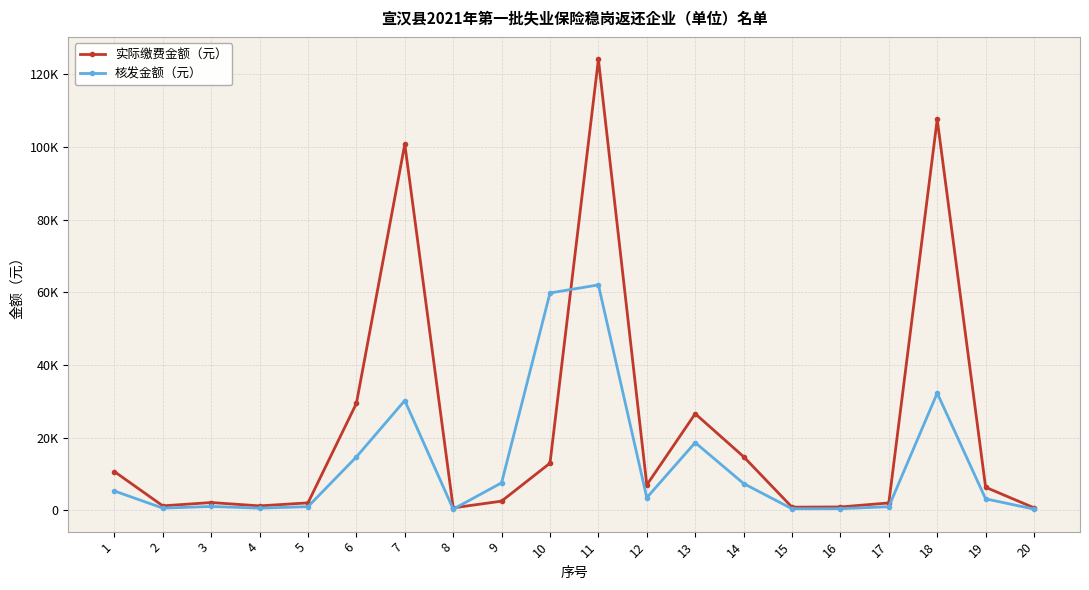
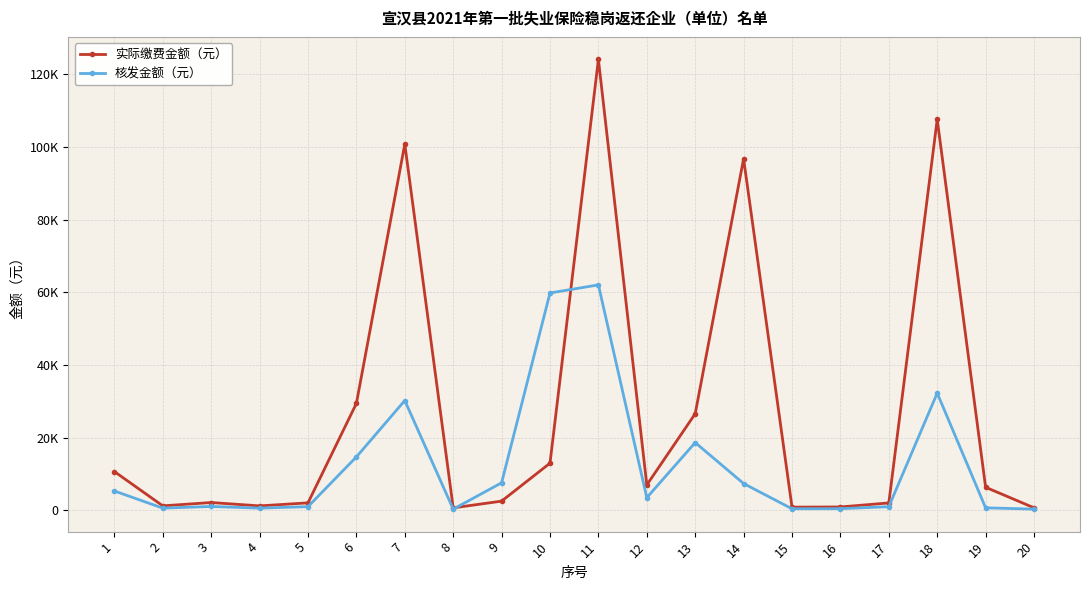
  {
    "实际缴费金额（元）": {
      "1": 11000,
      "3": 2000,
      "5": 2000,
      "6": 29000,
      "7": 101000,
      "9": 3000,
      "10": 13000,
      "11": 124000,
      "12": 7000,
      "13": 27000,
-     "14": 15000,
+     "14": 97000,
      "17": 2000,
      "18": 108000,
      "19": 6000
    },
    "核发金额（元）": {
      "1": 5000,
      "3": 1000,
      "5": 1000,
      "6": 15000,
      "7": 30000,
      "9": 8000,
      "10": 60000,
      "11": 62000,
      "12": 4000,
      "13": 19000,
      "14": 7000,
      "17": 1000,
      "18": 32000,
-     "19": 3000
+     "19": 1000
    }
  }
